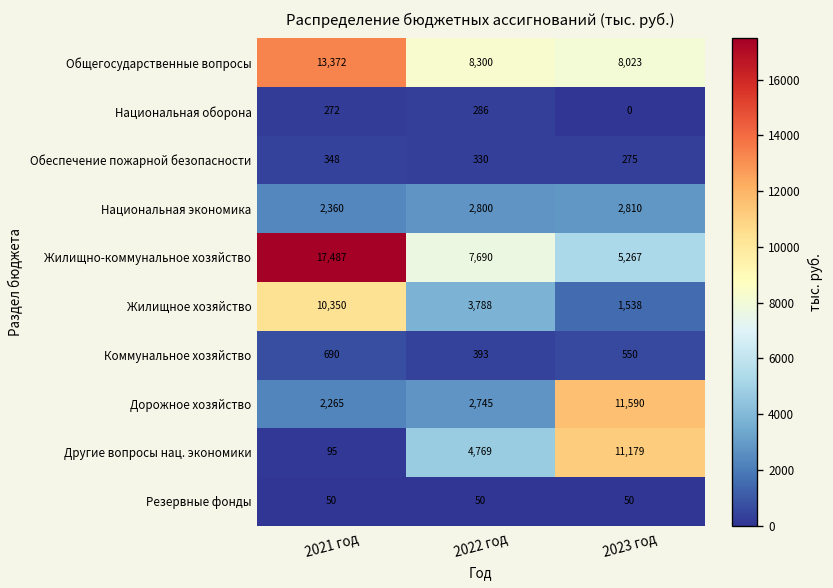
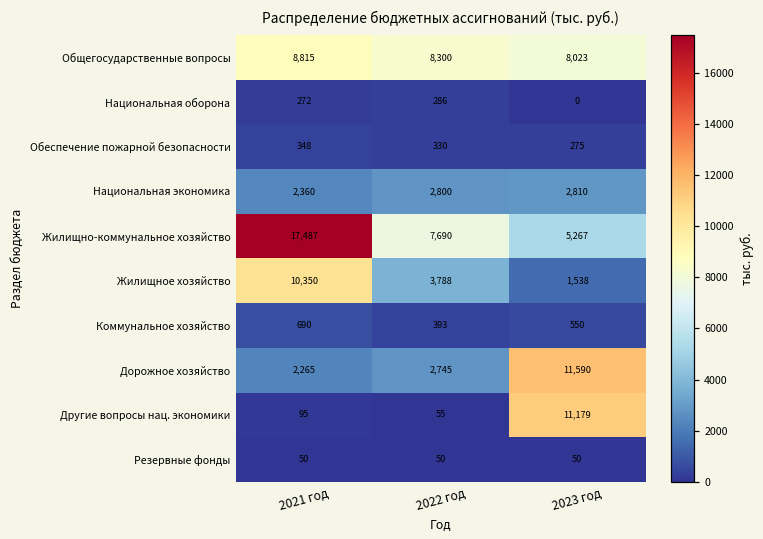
  {
    "Общегосударственные вопросы": {
-     "2021 год": "13,372",
+     "2021 год": "8,815",
      "2022 год": "8,300",
      "2023 год": "8,023"
    },
    "Национальная оборона": {
      "2021 год": "272",
      "2022 год": "286",
      "2023 год": "0"
    },
    "Обеспечение пожарной безопасности": {
      "2021 год": "348",
      "2022 год": "330",
      "2023 год": "275"
    },
    "Национальная экономика": {
      "2021 год": "2,360",
      "2022 год": "2,800",
      "2023 год": "2,810"
    },
    "Жилищно-коммунальное хозяйство": {
      "2021 год": "17,487",
      "2022 год": "7,690",
      "2023 год": "5,267"
    },
    "Жилищное хозяйство": {
      "2021 год": "10,350",
      "2022 год": "3,788",
      "2023 год": "1,538"
    },
    "Коммунальное хозяйство": {
      "2021 год": "690",
      "2022 год": "393",
      "2023 год": "550"
    },
    "Дорожное хозяйство": {
      "2021 год": "2,265",
      "2022 год": "2,745",
      "2023 год": "11,590"
    },
    "Другие вопросы нац. экономики": {
      "2021 год": "95",
-     "2022 год": "4,769",
+     "2022 год": "55",
      "2023 год": "11,179"
    },
    "Резервные фонды": {
      "2021 год": "50",
      "2022 год": "50",
      "2023 год": "50"
    }
  }
